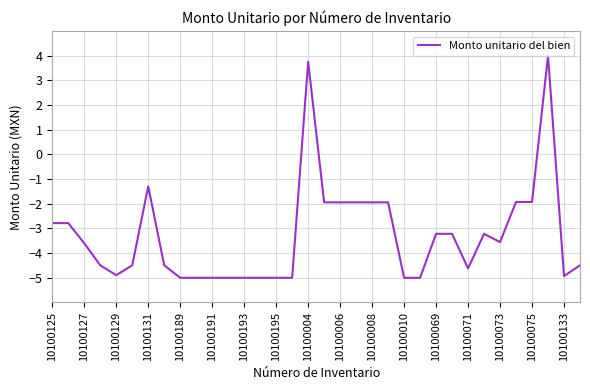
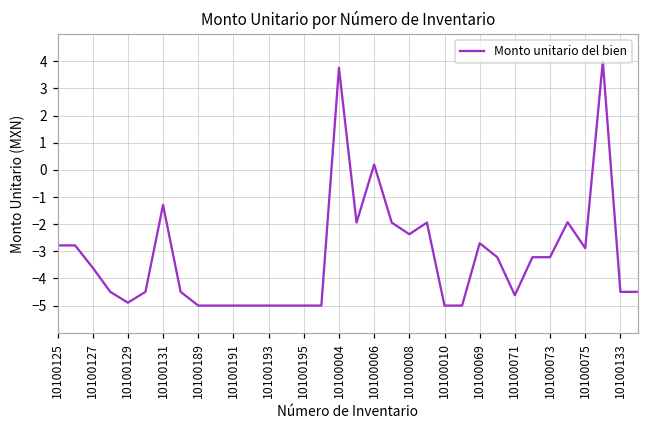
  {
    "10100125": -2.8,
    "10100127": -3.6,
    "10100129": -4.9,
    "10100131": -1.3,
    "10100189": -5.0,
    "10100191": -5.0,
    "10100193": -5.0,
    "10100195": -5.0,
    "10100004": 3.8,
-   "10100006": -1.9,
-   "10100008": -1.9,
+   "10100006": 0.2,
+   "10100008": -2.4,
    "10100010": -5.0,
-   "10100069": -3.2,
+   "10100069": -2.7,
    "10100071": -4.6,
-   "10100073": -3.6,
-   "10100075": -1.9,
-   "10100133": -4.9
+   "10100073": -3.2,
+   "10100075": -2.9,
+   "10100133": -4.5
  }
